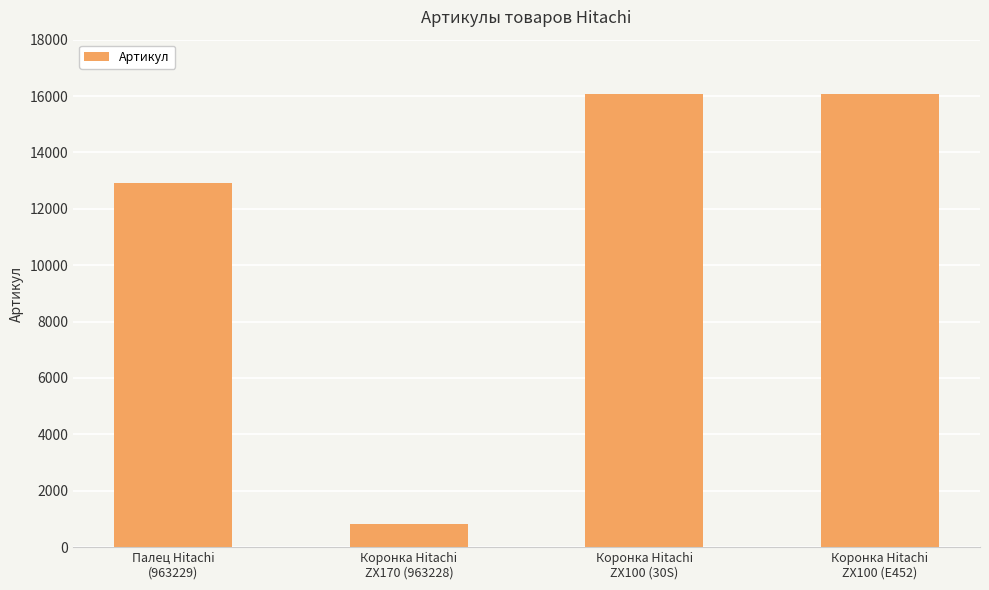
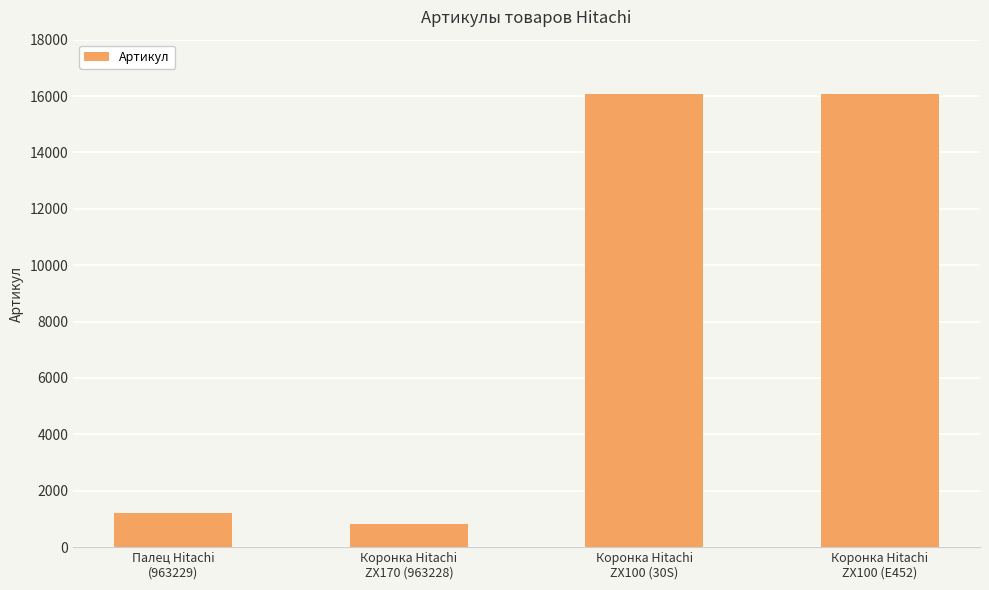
  {
-   "Палец Hitachi (963229)": 12900,
+   "Палец Hitachi (963229)": 1200,
    "Коронка Hitachi ZX170 (963228)": 800,
    "Коронка Hitachi ZX100 (30S)": 16100,
    "Коронка Hitachi ZX100 (E452)": 16100
  }
